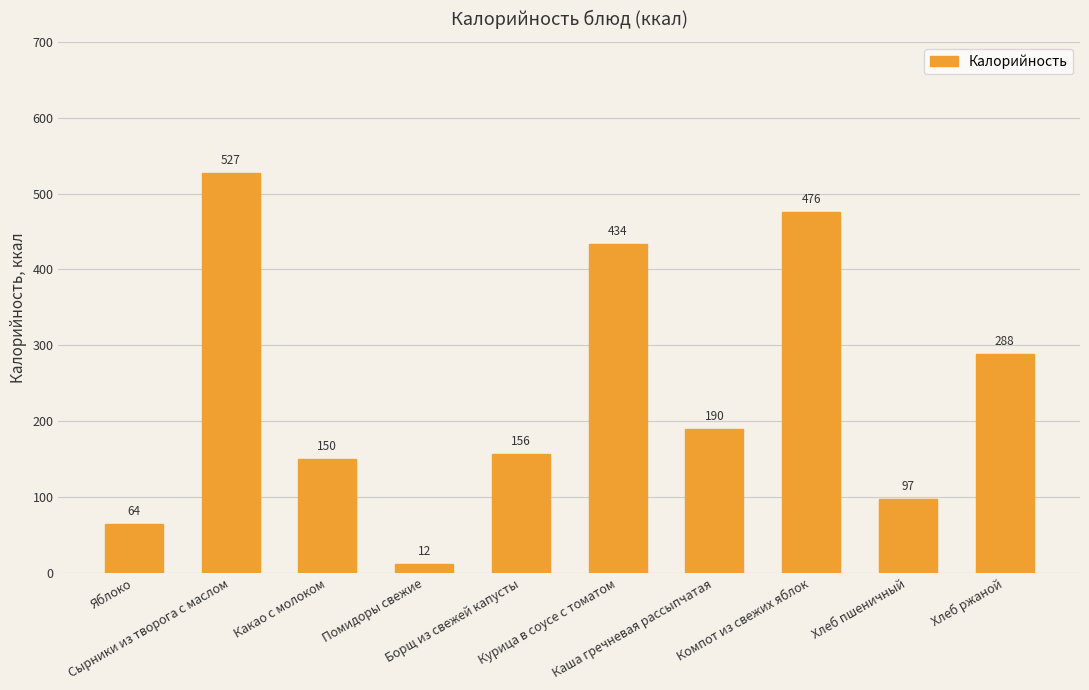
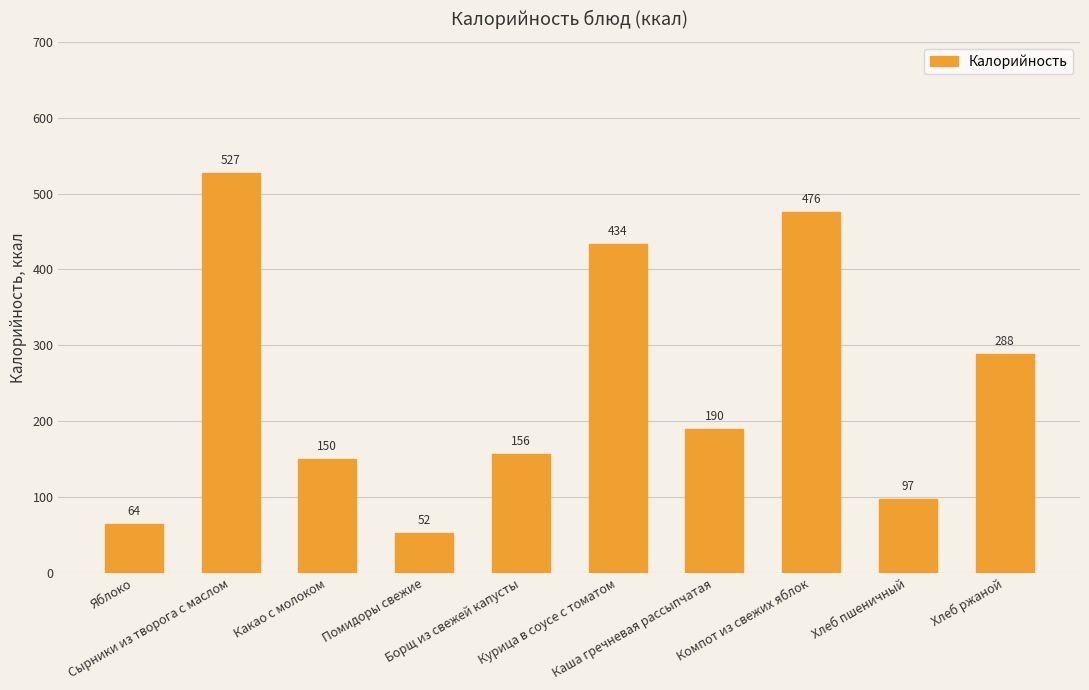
  {
    "Яблоко": 64,
    "Сырники из творога с маслом": 527,
    "Какао с молоком": 150,
-   "Помидоры свежие": 12,
+   "Помидоры свежие": 52,
    "Борщ из свежей капусты": 156,
    "Курица в соусе с томатом": 434,
    "Каша гречневая рассыпчатая": 190,
    "Компот из свежих яблок": 476,
    "Хлеб пшеничный": 97,
    "Хлеб ржаной": 288
  }
